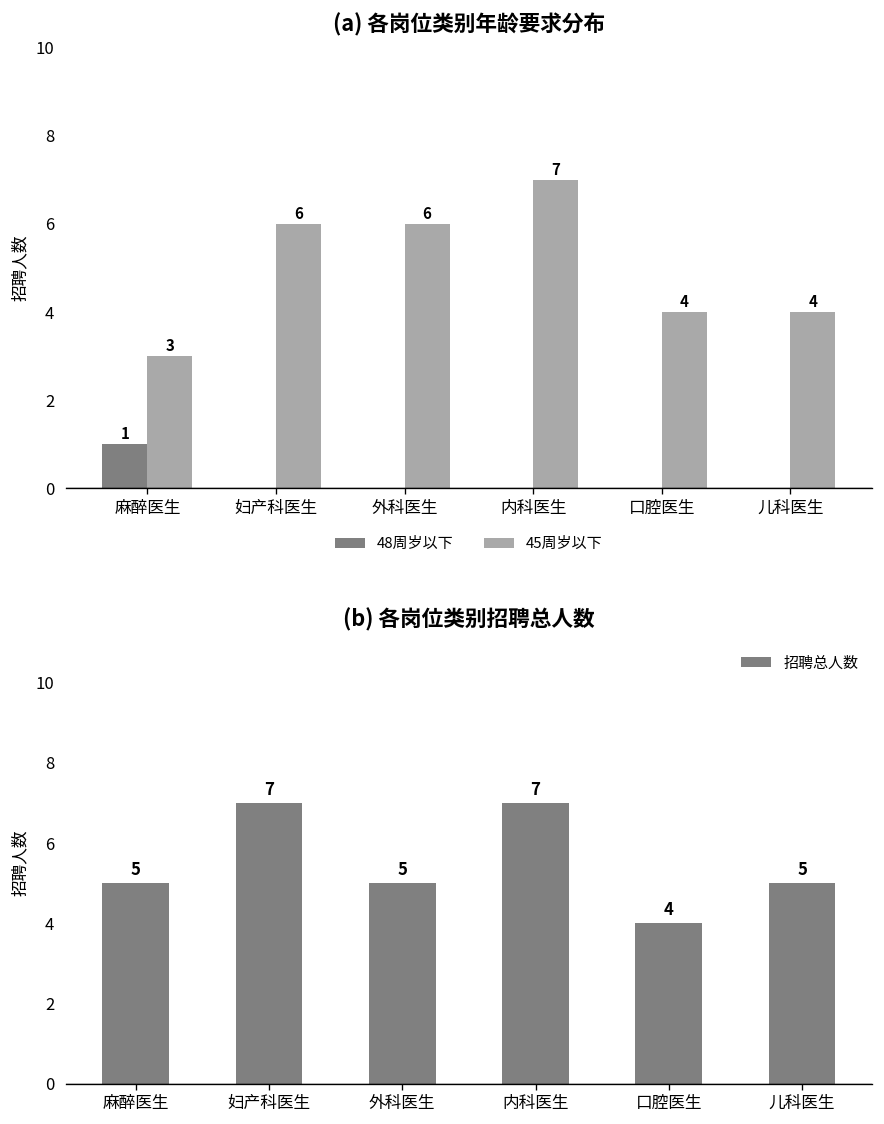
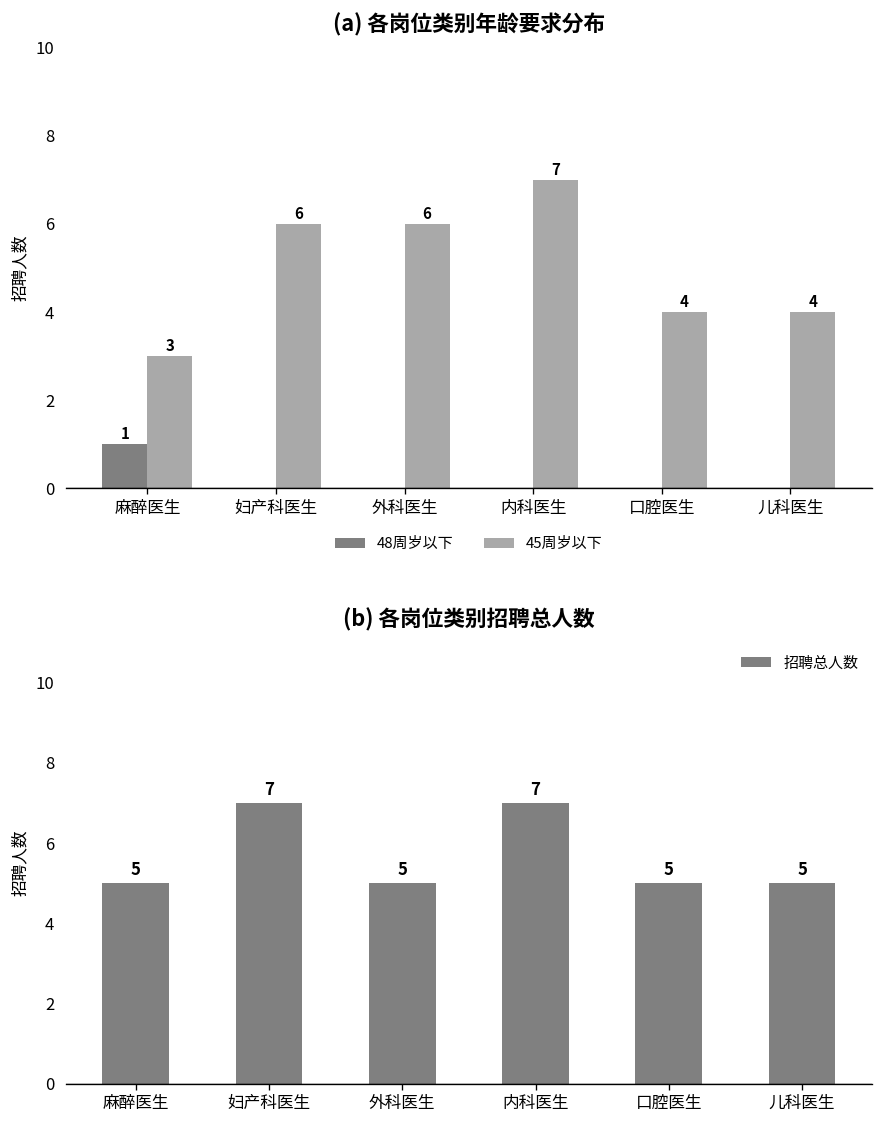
  {
    "(a) 各岗位类别年龄要求分布": {
      "48周岁以下": {
        "麻醉医生": 1
      },
      "45周岁以下": {
        "麻醉医生": 3,
        "妇产科医生": 6,
        "外科医生": 6,
        "内科医生": 7,
        "口腔医生": 4,
        "儿科医生": 4
      }
    },
    "(b) 各岗位类别招聘总人数": {
      "麻醉医生": 5,
      "妇产科医生": 7,
      "外科医生": 5,
      "内科医生": 7,
-     "口腔医生": 4,
+     "口腔医生": 5,
      "儿科医生": 5
    }
  }
